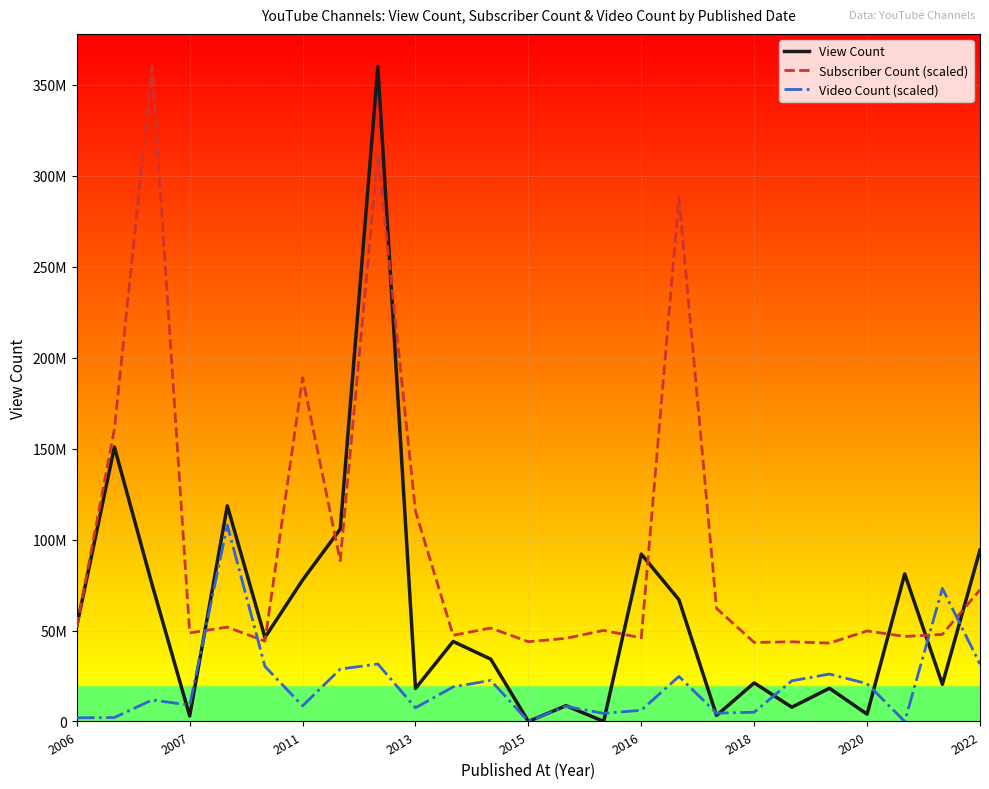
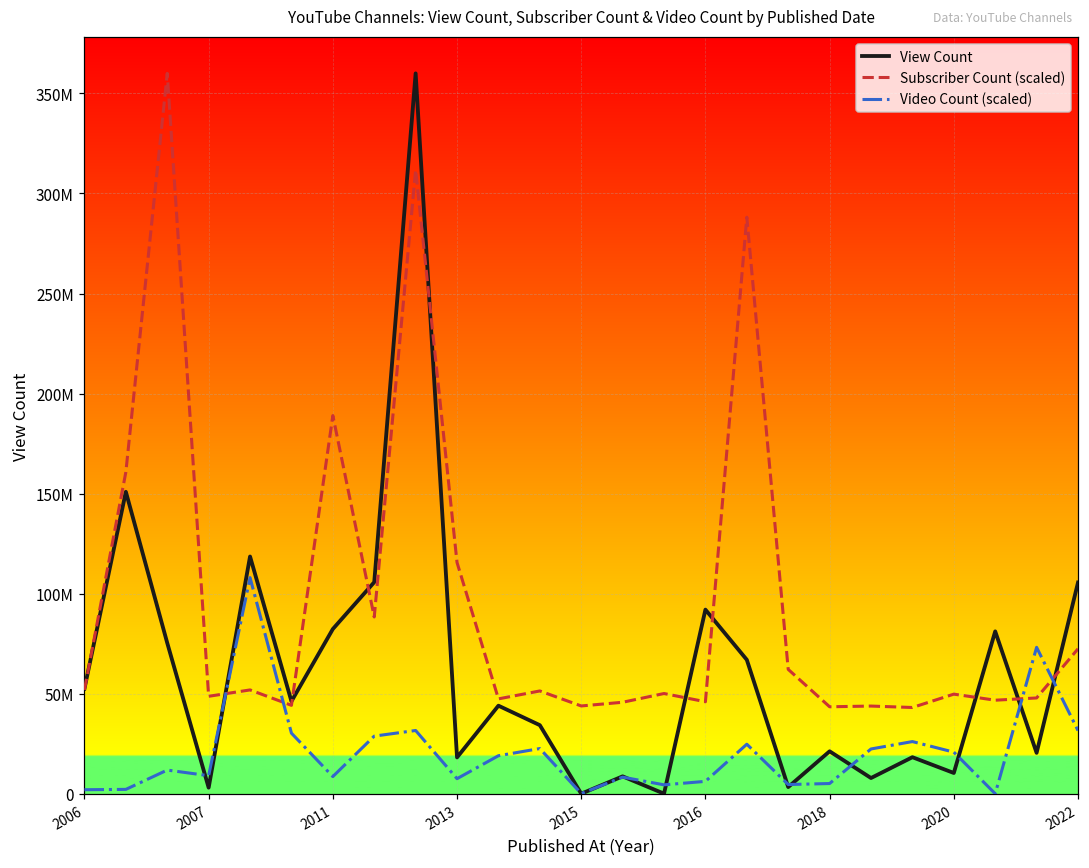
  {
    "View Count": {
      "2007": 3000000,
-     "2011": 78000000,
+     "2011": 82000000,
      "2013": 18000000,
      "2016": 92000000,
      "2018": 21000000,
-     "2020": 4000000,
-     "2022": 94000000
+     "2020": 10000000,
+     "2022": 106000000
    },
    "Subscriber Count (scaled)": {
      "2007": 49000000,
      "2011": 189000000,
      "2013": 116000000,
      "2015": 44000000,
      "2016": 46000000,
      "2018": 43000000,
      "2020": 50000000,
      "2022": 72000000
    },
    "Video Count (scaled)": {
      "2006": 2000000,
      "2007": 9000000,
      "2011": 9000000,
      "2013": 8000000,
      "2016": 6000000,
      "2018": 5000000,
      "2020": 21000000,
      "2022": 32000000
    }
  }
